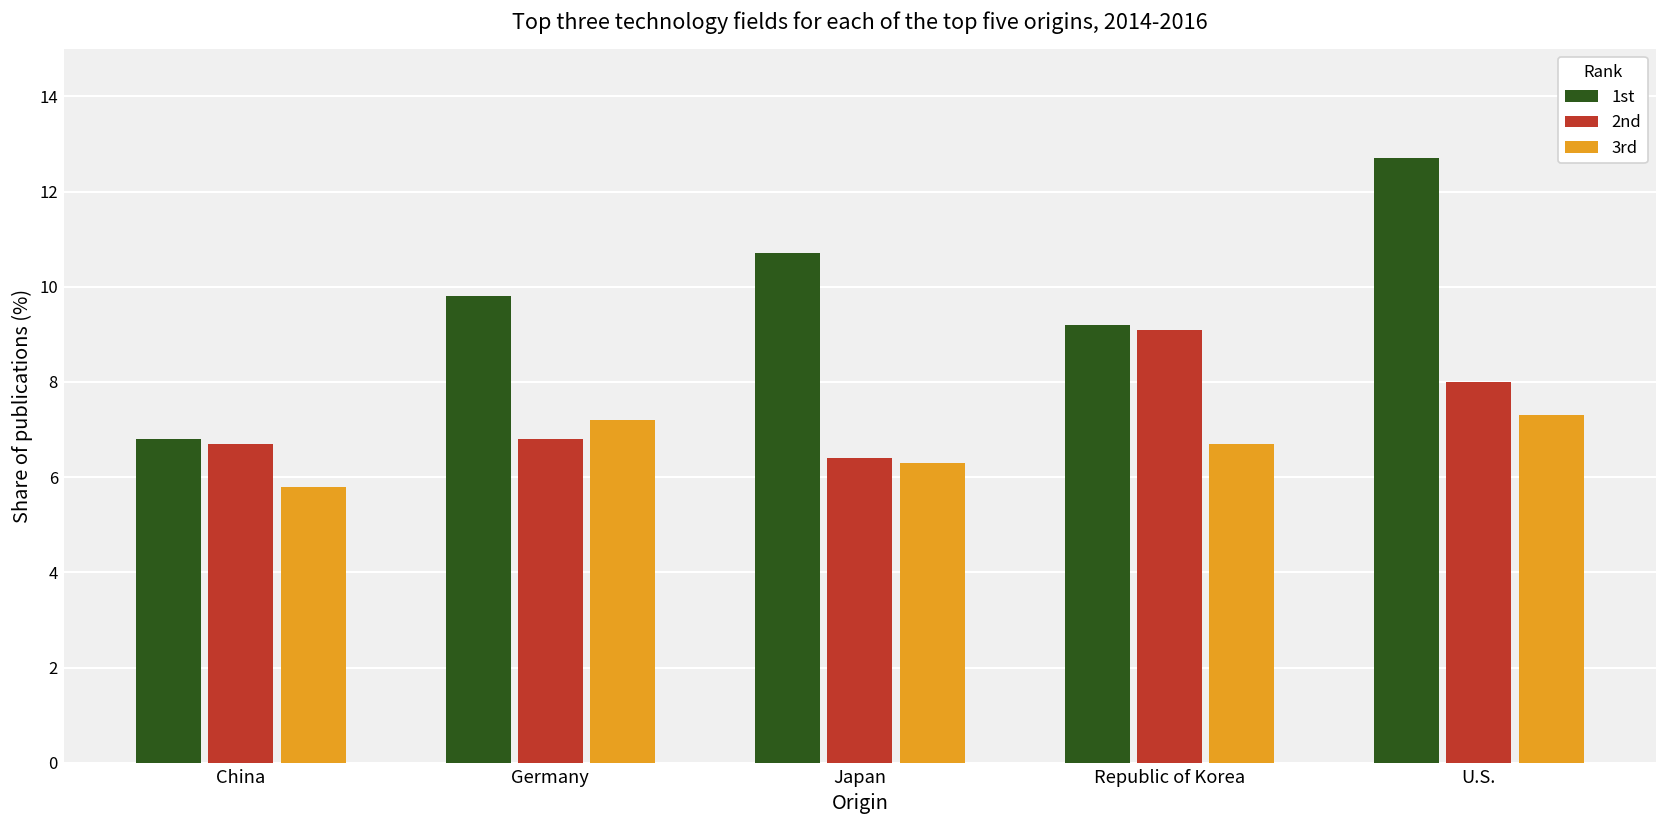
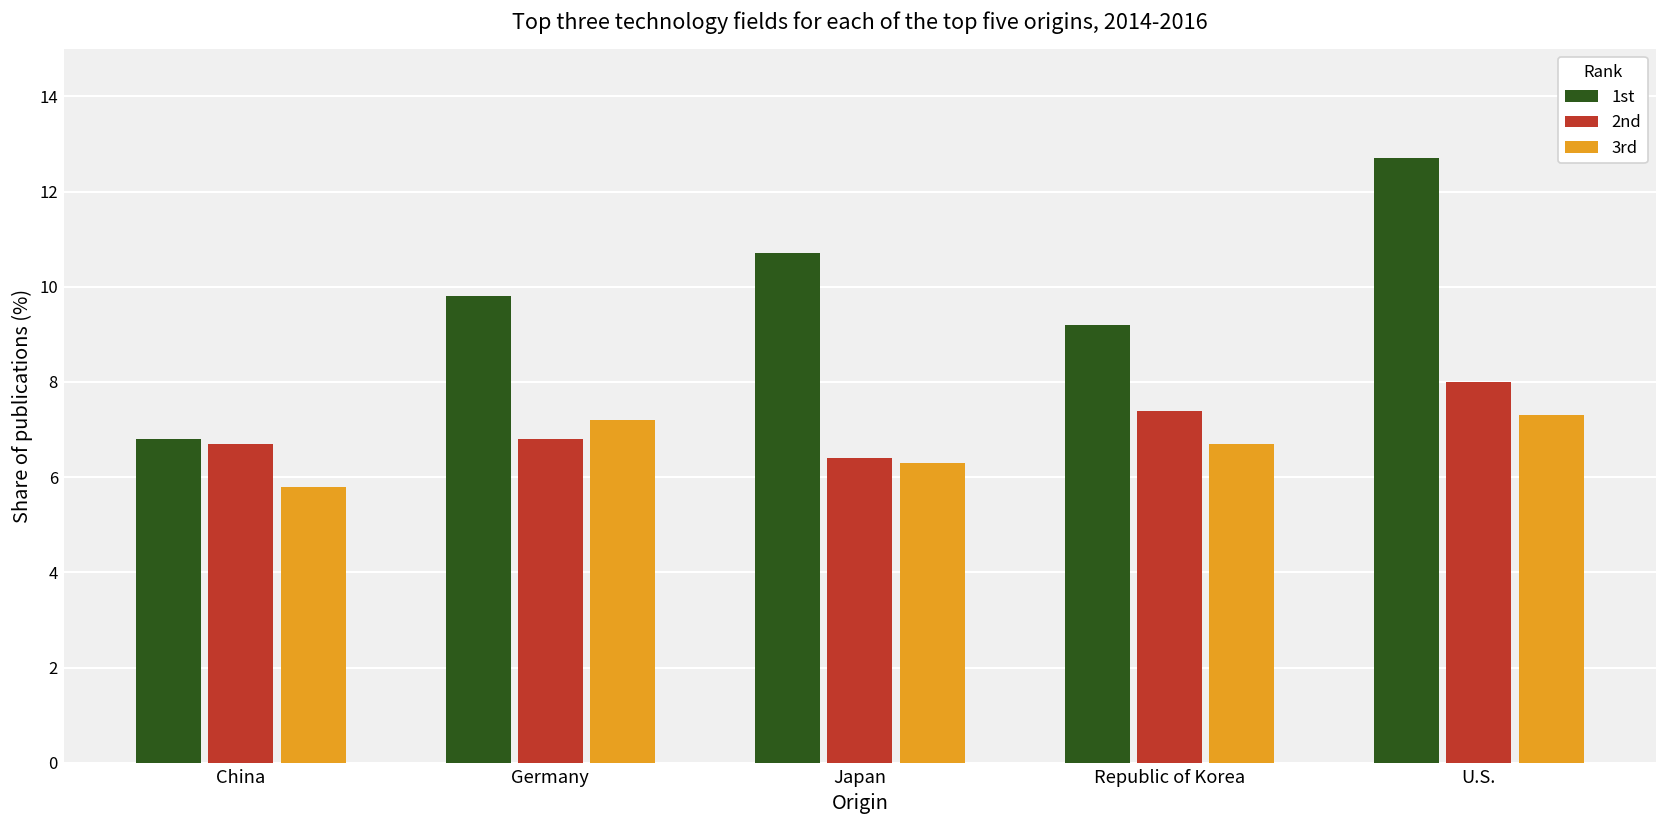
  {
    "1st": {
      "China": 6.8,
      "Germany": 9.8,
      "Japan": 10.7,
      "Republic of Korea": 9.2,
      "U.S.": 12.7
    },
    "2nd": {
      "China": 6.7,
      "Germany": 6.8,
      "Japan": 6.4,
-     "Republic of Korea": 9.1,
+     "Republic of Korea": 7.4,
      "U.S.": 8.0
    },
    "3rd": {
      "China": 5.8,
      "Germany": 7.2,
      "Japan": 6.3,
      "Republic of Korea": 6.7,
      "U.S.": 7.3
    }
  }
